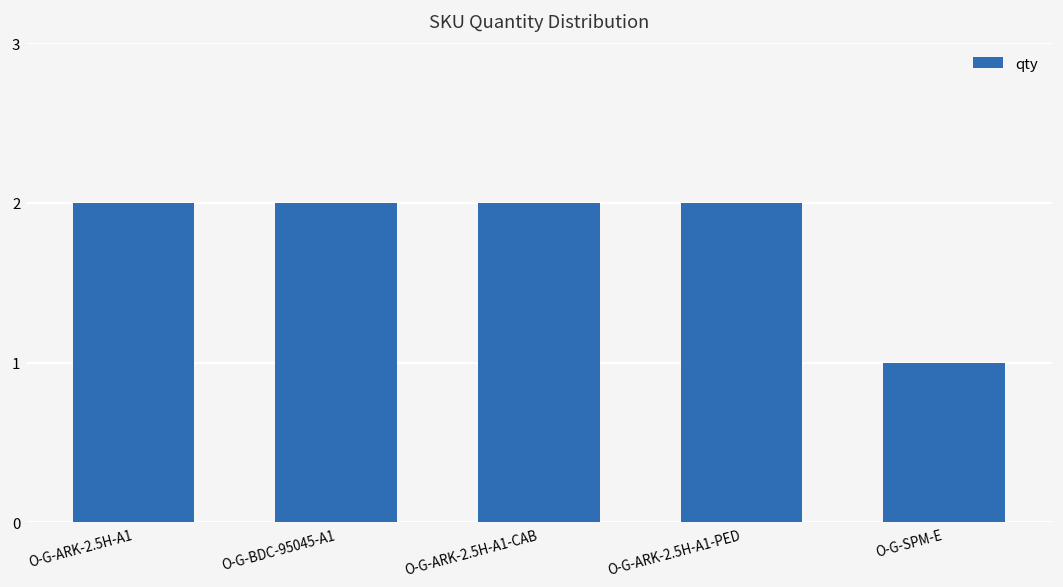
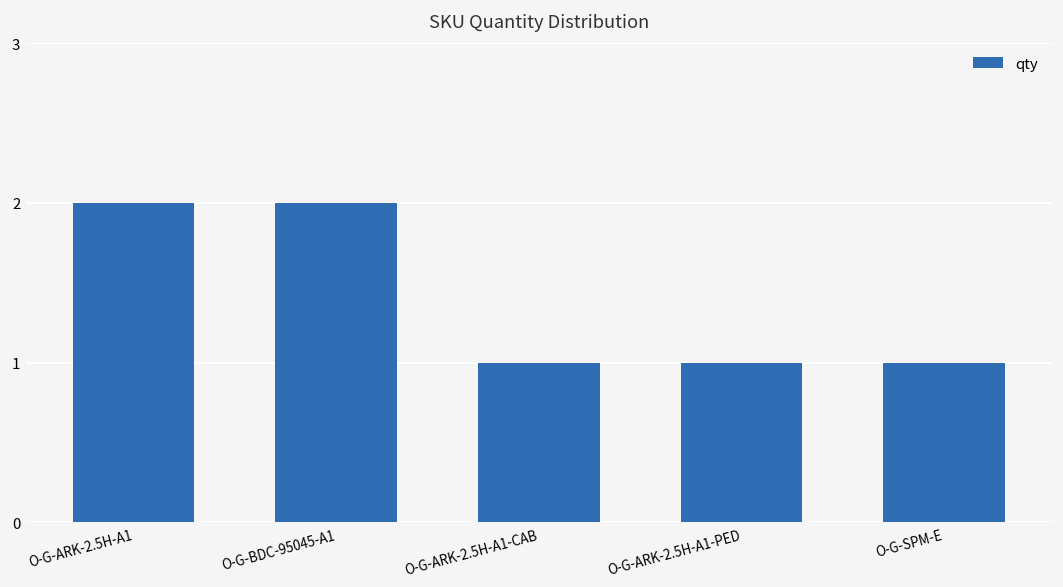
  {
    "O-G-ARK-2.5H-A1": 2,
    "O-G-BDC-95045-A1": 2,
-   "O-G-ARK-2.5H-A1-CAB": 2,
-   "O-G-ARK-2.5H-A1-PED": 2,
+   "O-G-ARK-2.5H-A1-CAB": 1,
+   "O-G-ARK-2.5H-A1-PED": 1,
    "O-G-SPM-E": 1
  }
